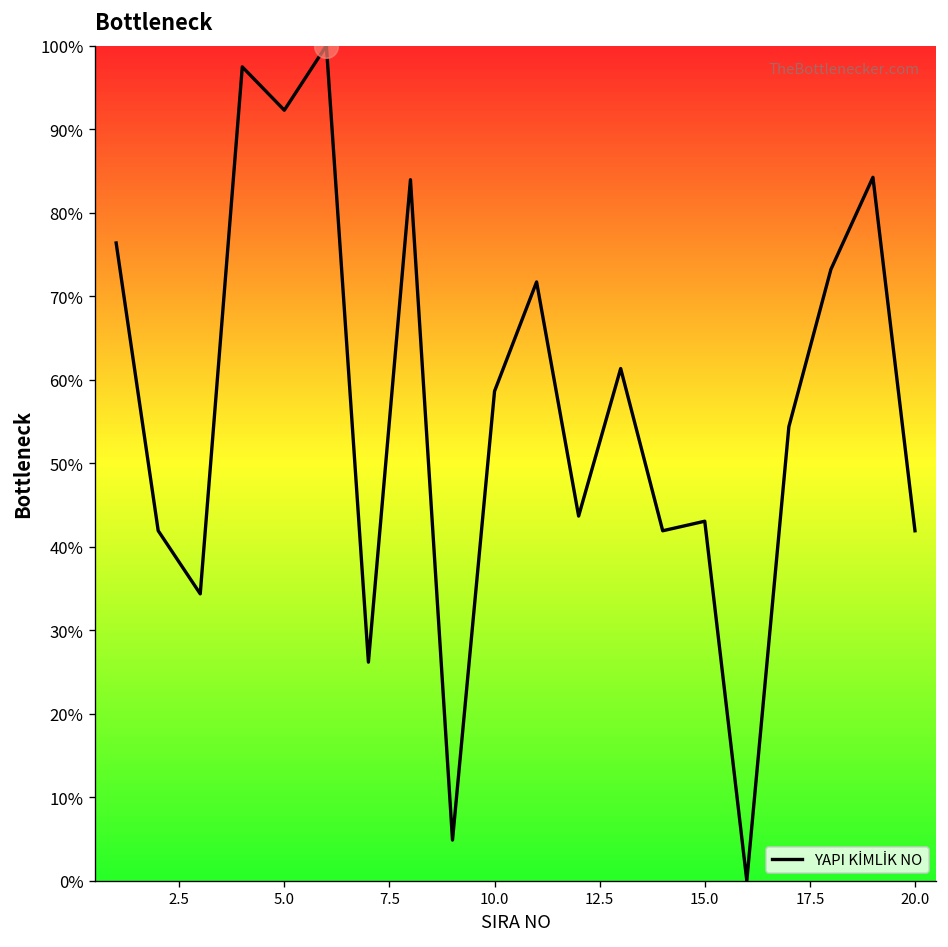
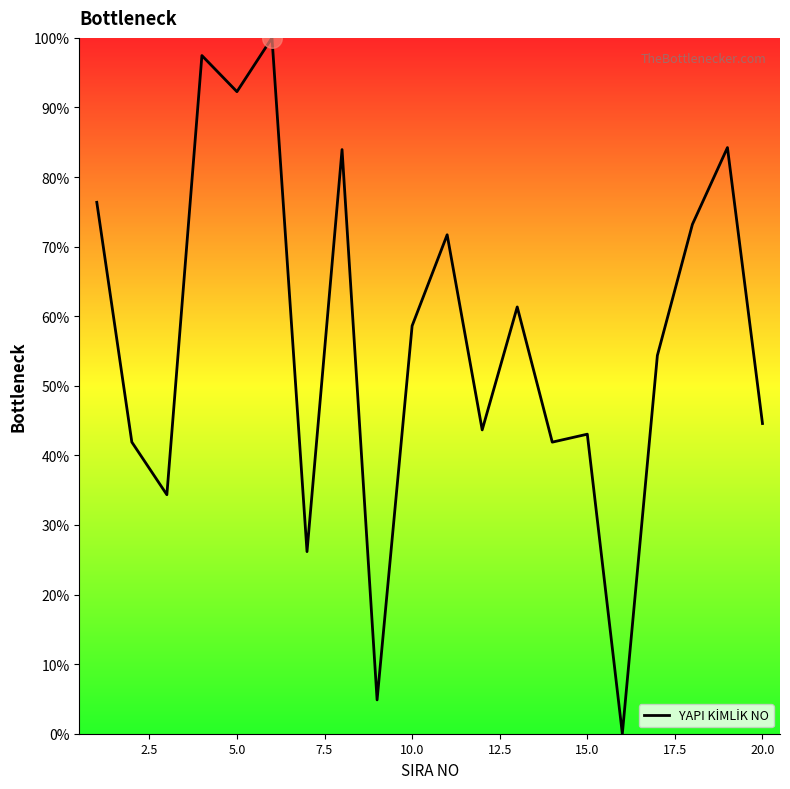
  {
    "YAPI KİMLİK NO": {
      "5.0": "92%",
      "10.0": "59%",
      "15.0": "43%",
-     "20.0": "42%"
+     "20.0": "45%"
    }
  }
